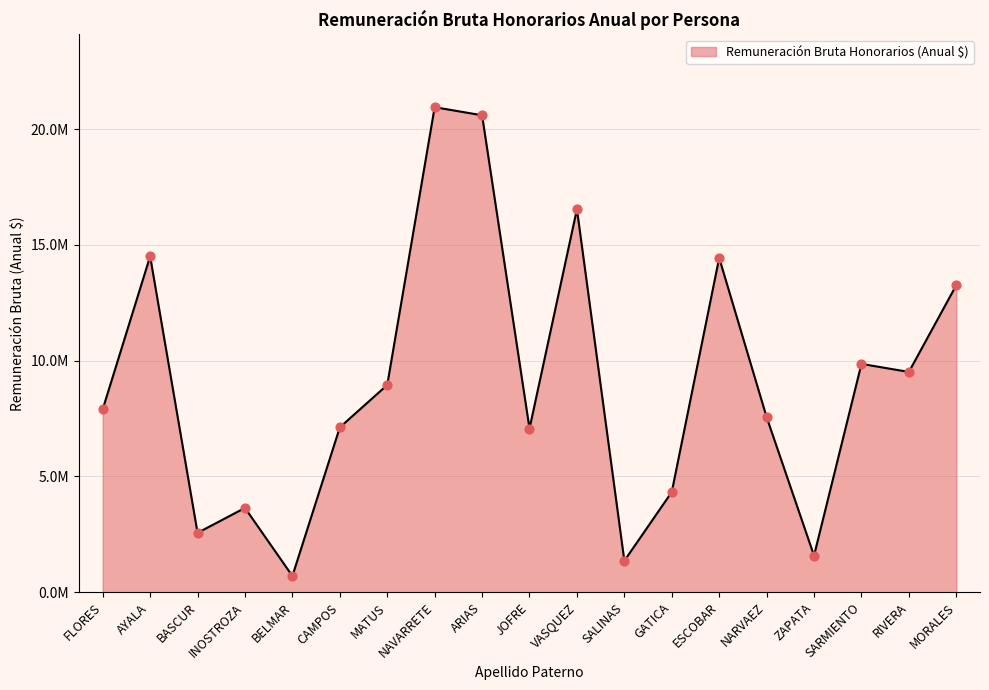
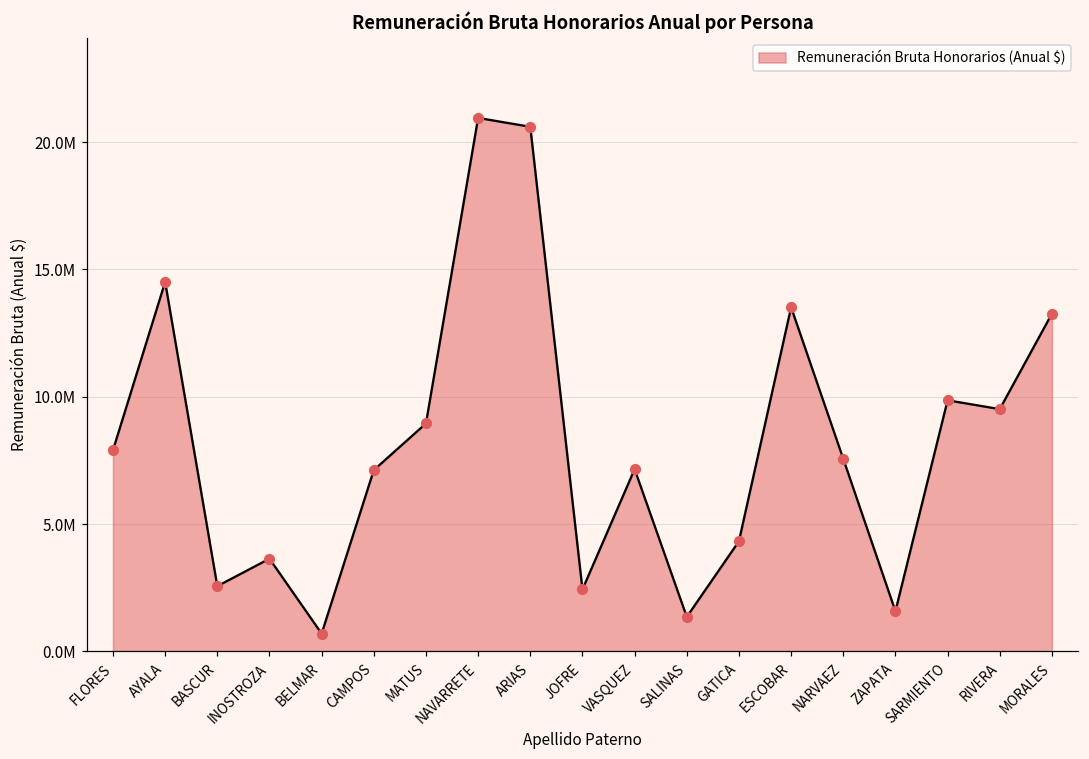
  {
    "FLORES": 7900000,
    "AYALA": 14500000,
    "BASCUR": 2600000,
    "INOSTROZA": 3600000,
    "BELMAR": 700000,
    "CAMPOS": 7100000,
    "MATUS": 9000000,
    "NAVARRETE": 20900000,
    "ARIAS": 20600000,
-   "JOFRE": 7100000,
-   "VASQUEZ": 16500000,
+   "JOFRE": 2400000,
+   "VASQUEZ": 7200000,
    "SALINAS": 1400000,
    "GATICA": 4300000,
-   "ESCOBAR": 14400000,
+   "ESCOBAR": 13500000,
    "NARVAEZ": 7600000,
    "ZAPATA": 1600000,
    "SARMIENTO": 9900000,
    "RIVERA": 9500000,
    "MORALES": 13300000
  }
